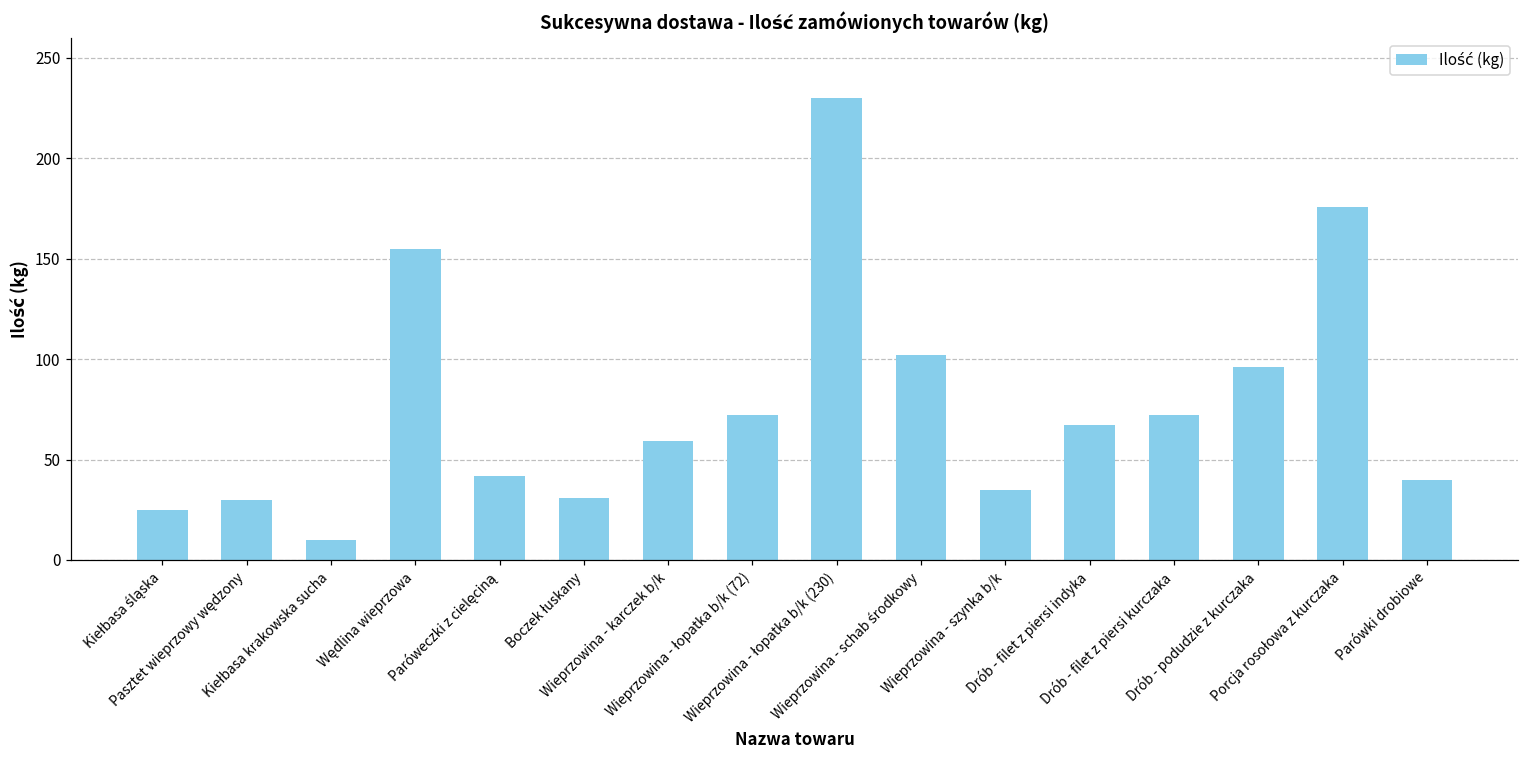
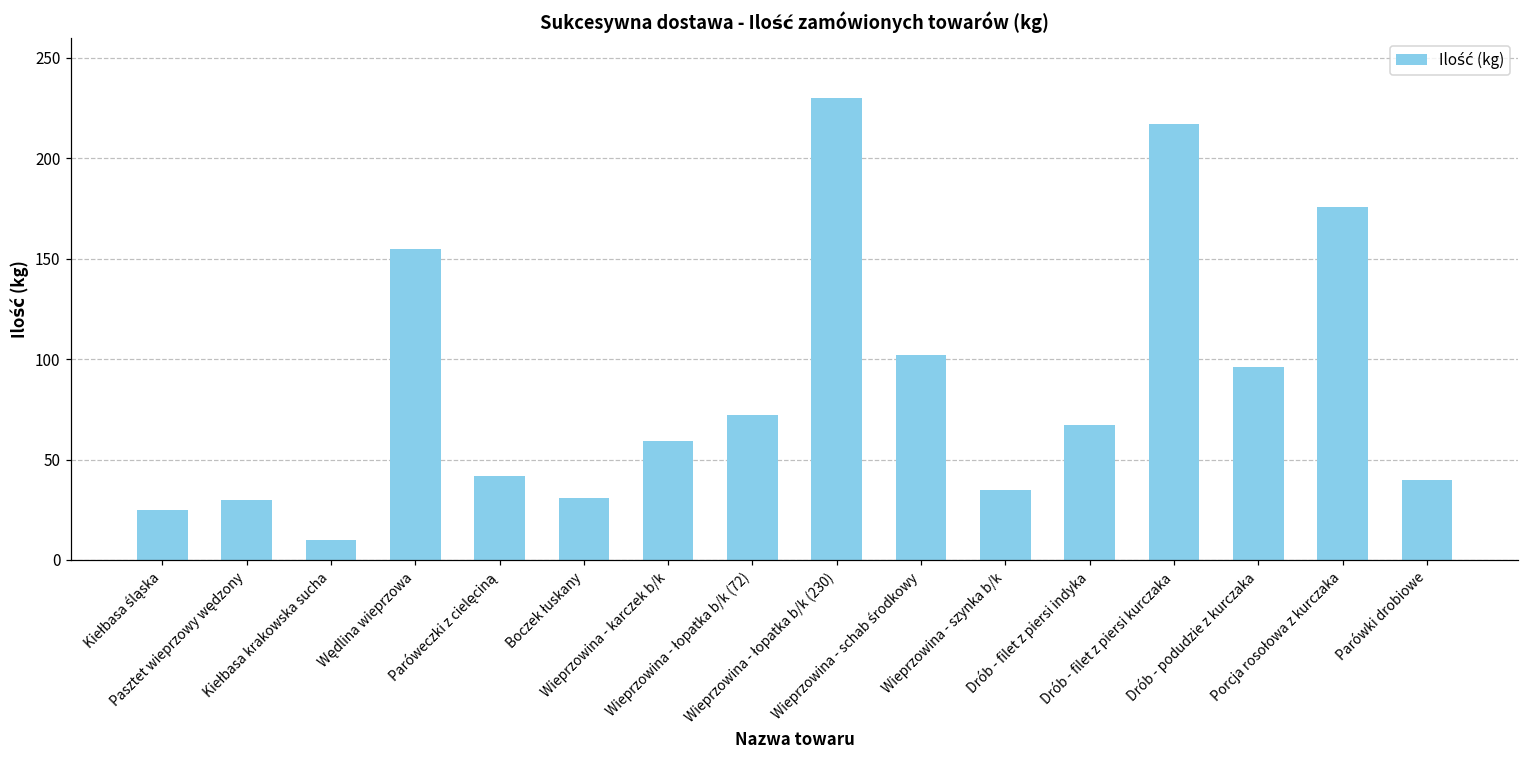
  {
    "Kiełbasa śląska": 25,
    "Pasztet wieprzowy wędzony": 30,
    "Kiełbasa krakowska sucha": 10,
    "Wędlina wieprzowa": 155,
    "Paróweczki z cielęciną": 42,
    "Boczek łuskany": 31,
    "Wieprzowina - karczek b/k": 59,
    "Wieprzowina - łopatka b/k (72)": 72,
    "Wieprzowina - łopatka b/k (230)": 230,
    "Wieprzowina - schab środkowy": 102,
    "Wieprzowina - szynka b/k": 35,
    "Drób - filet z piersi indyka": 67,
-   "Drób - filet z piersi kurczaka": 72,
+   "Drób - filet z piersi kurczaka": 217,
    "Drób - podudzie z kurczaka": 96,
    "Porcja rosołowa z kurczaka": 176,
    "Parówki drobiowe": 40
  }
